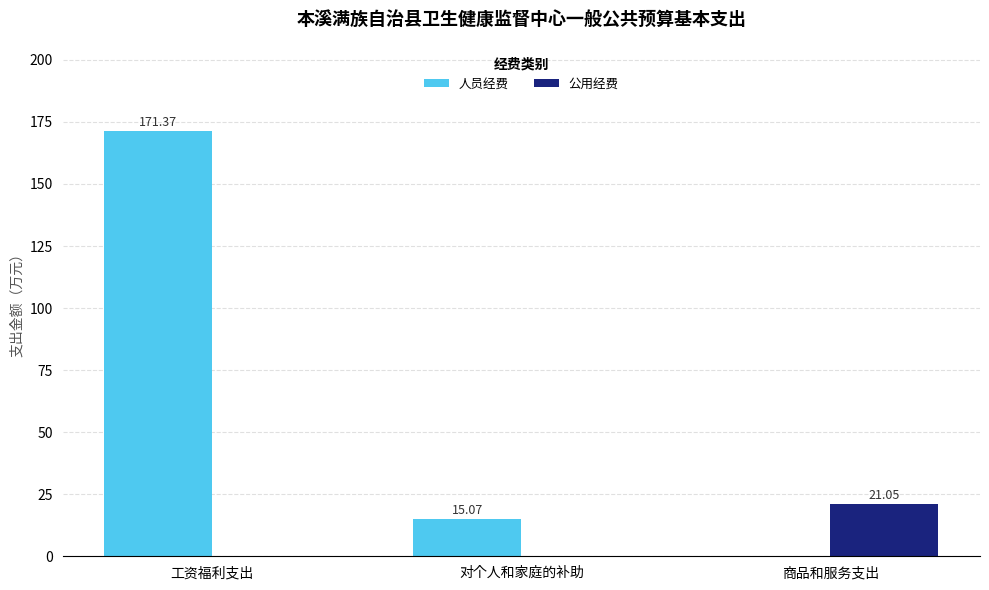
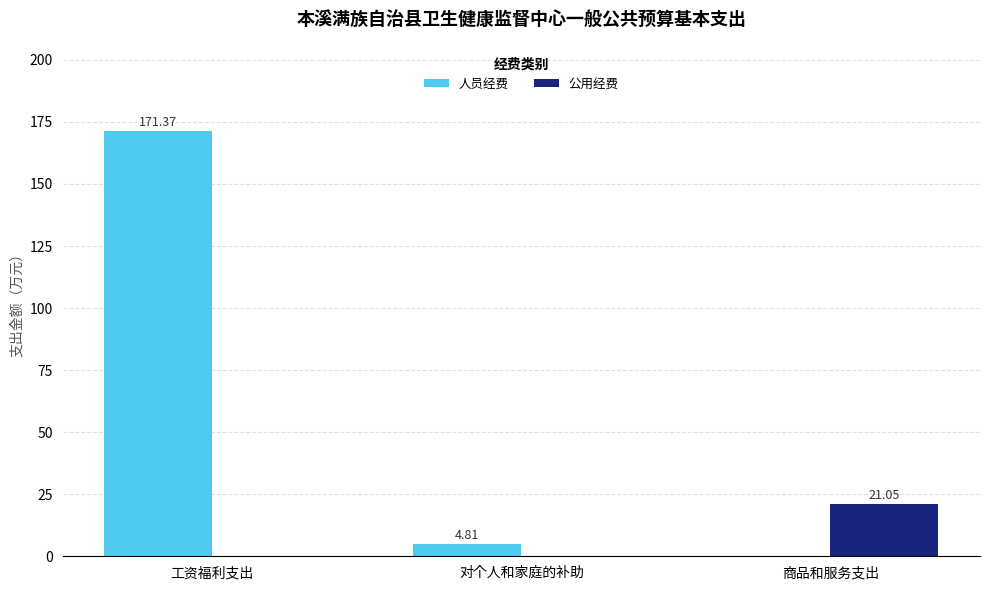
  {
    "人员经费": {
      "工资福利支出": 171.37,
-     "对个人和家庭的补助": 15.07
+     "对个人和家庭的补助": 4.81
    },
    "公用经费": {
      "商品和服务支出": 21.05
    }
  }
